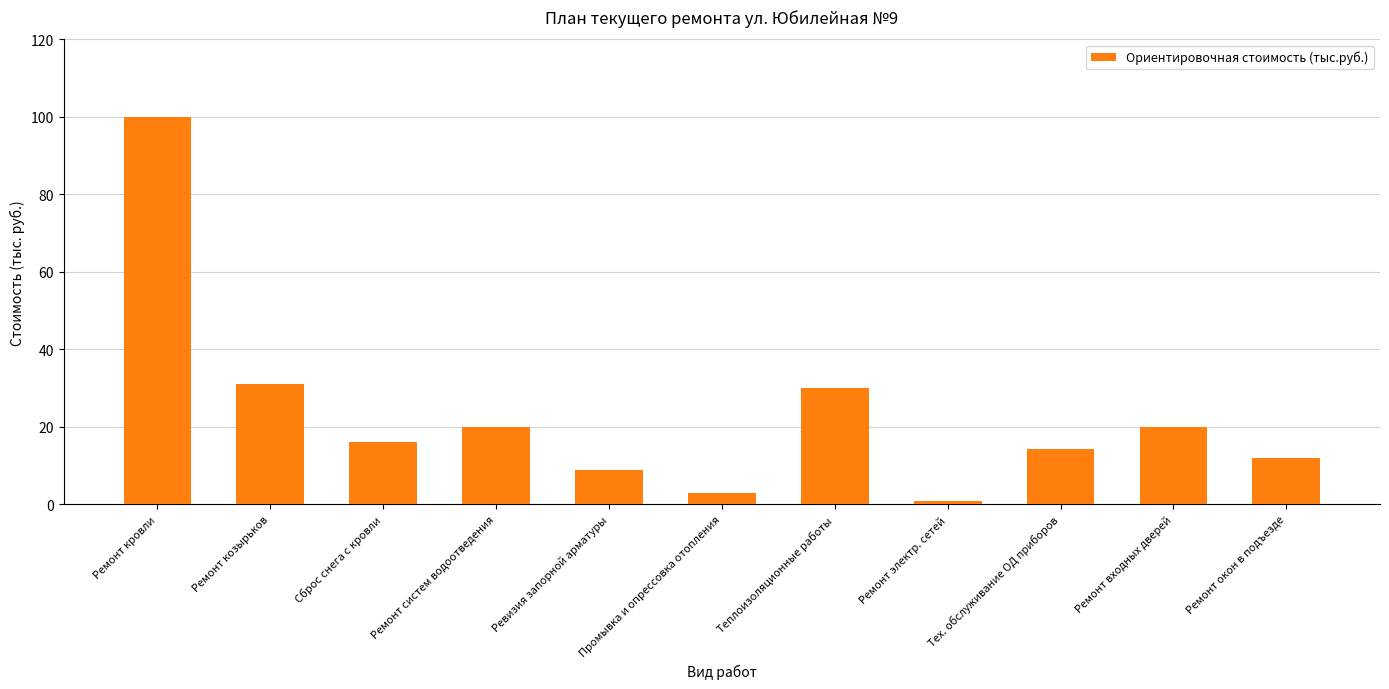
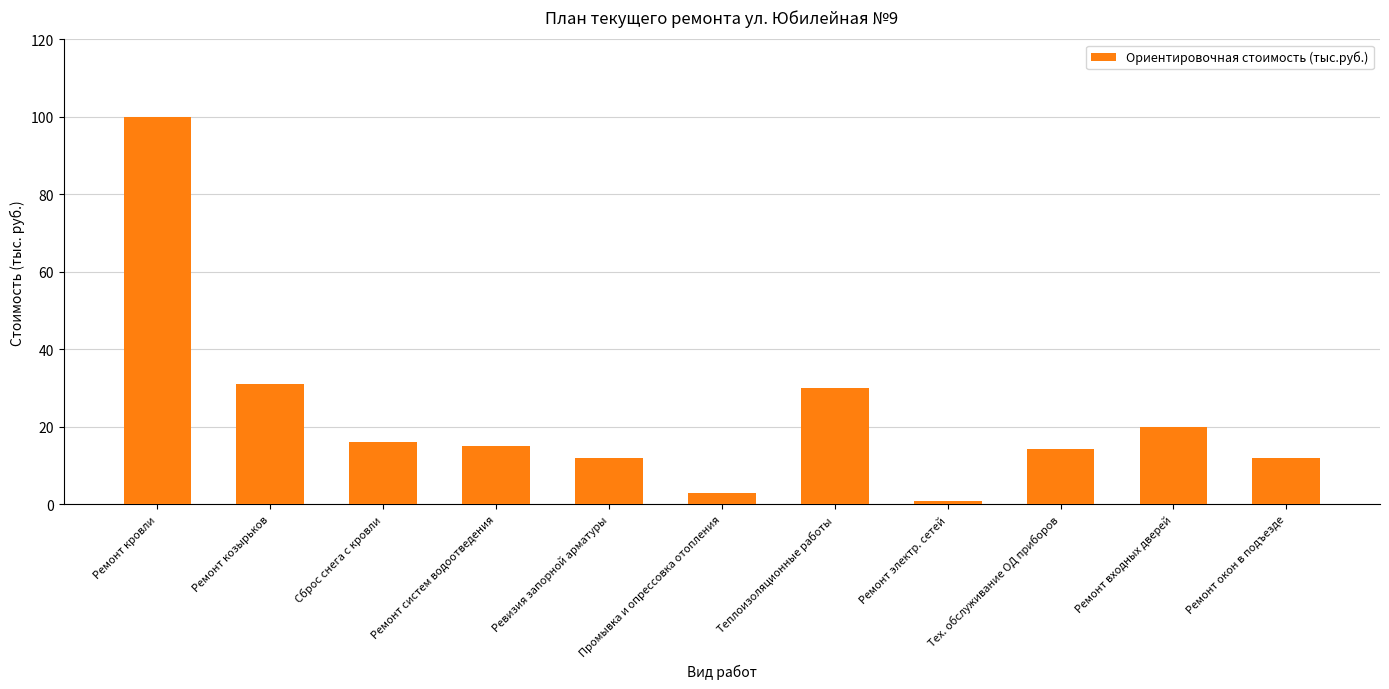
  {
    "Ремонт кровли": 100,
    "Ремонт козырьков": 31,
    "Сброс снега с кровли": 16,
-   "Ремонт систем водоотведения": 20,
-   "Ревизия запорной арматуры": 9,
+   "Ремонт систем водоотведения": 15,
+   "Ревизия запорной арматуры": 12,
    "Промывка и опрессовка отопления": 3,
    "Теплоизоляционные работы": 30,
    "Ремонт электр. сетей": 1,
    "Тех. обслуживание ОД приборов": 14,
    "Ремонт входных дверей": 20,
    "Ремонт окон в подъезде": 12
  }
